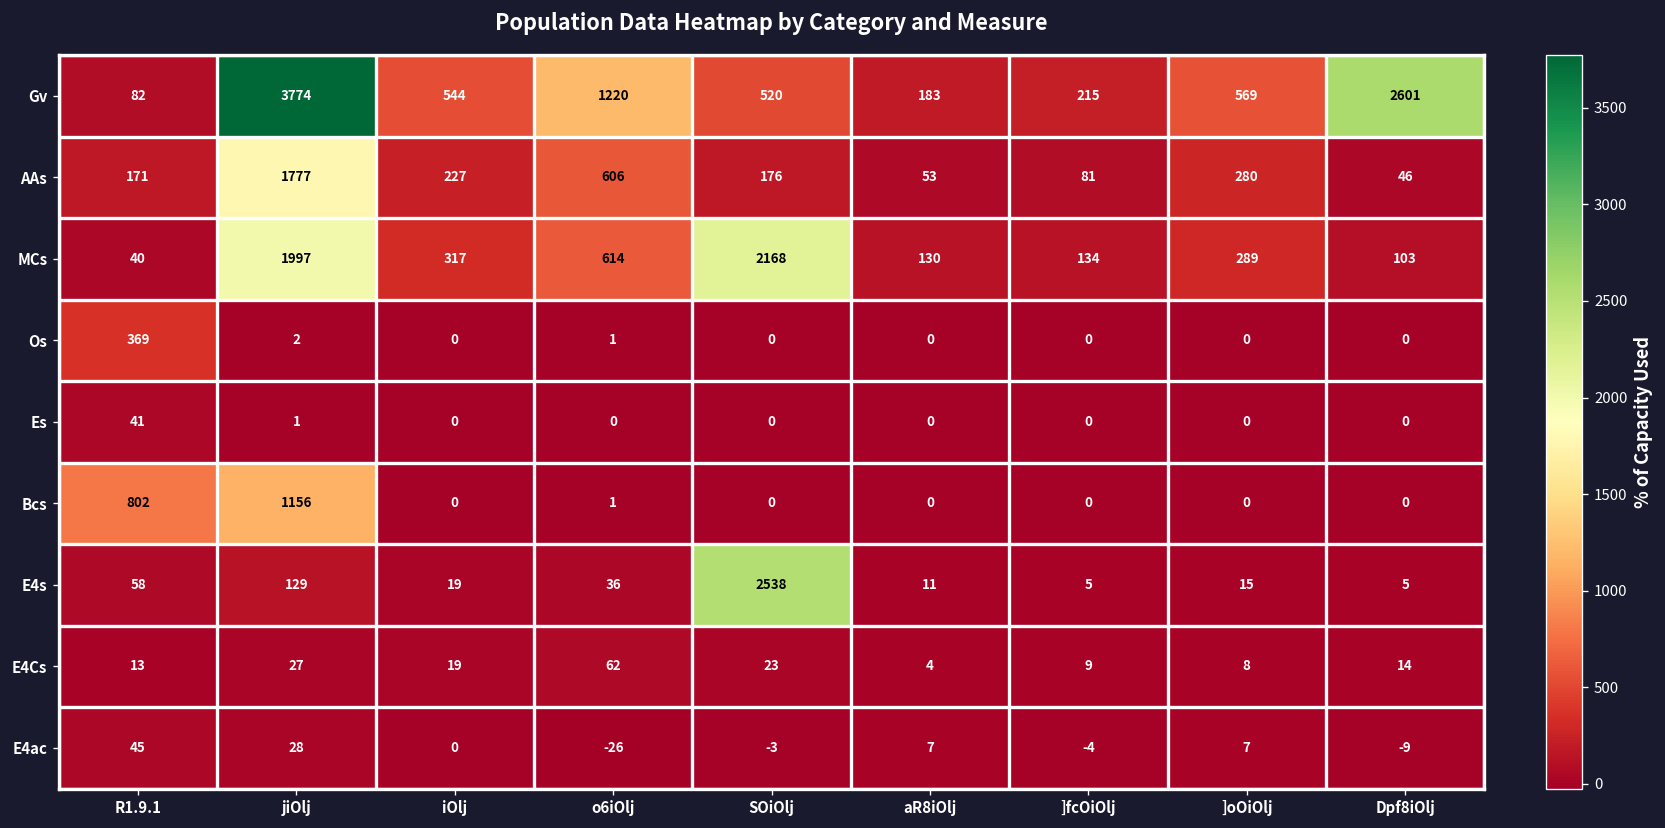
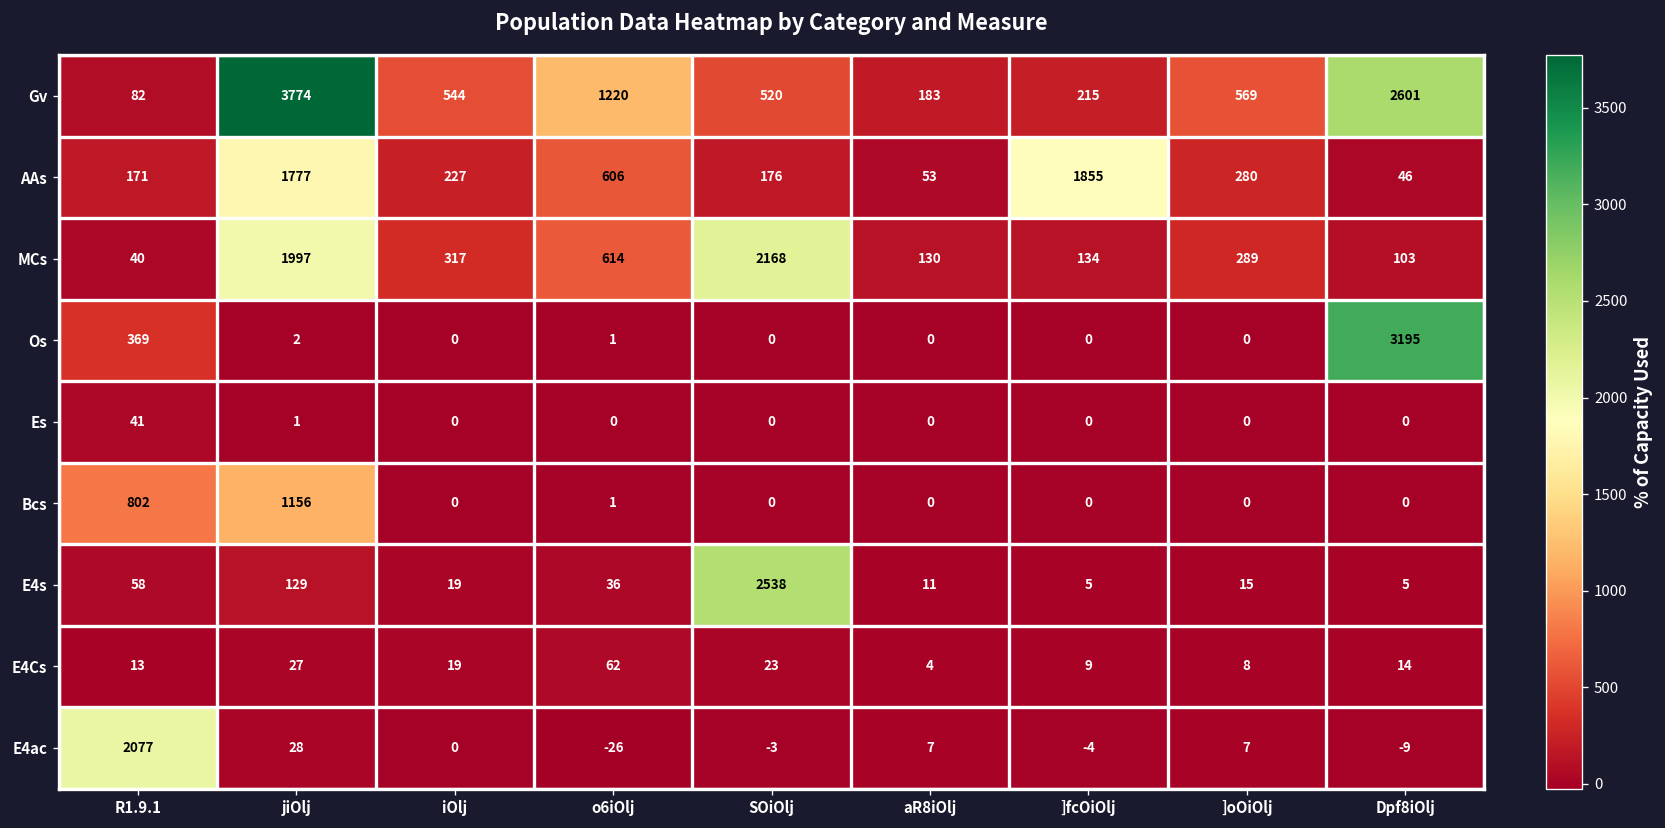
  {
    "Gv": {
      "R1.9.1": 82,
      "jiOlj": 3774,
      "iOlj": 544,
      "o6iOlj": 1220,
      "SOiOlj": 520,
      "aR8iOlj": 183,
      "]fcOiOlj": 215,
      "]oOiOlj": 569,
      "Dpf8iOlj": 2601
    },
    "AAs": {
      "R1.9.1": 171,
      "jiOlj": 1777,
      "iOlj": 227,
      "o6iOlj": 606,
      "SOiOlj": 176,
      "aR8iOlj": 53,
-     "]fcOiOlj": 81,
+     "]fcOiOlj": 1855,
      "]oOiOlj": 280,
      "Dpf8iOlj": 46
    },
    "MCs": {
      "R1.9.1": 40,
      "jiOlj": 1997,
      "iOlj": 317,
      "o6iOlj": 614,
      "SOiOlj": 2168,
      "aR8iOlj": 130,
      "]fcOiOlj": 134,
      "]oOiOlj": 289,
      "Dpf8iOlj": 103
    },
    "Os": {
      "R1.9.1": 369,
      "jiOlj": 2,
      "iOlj": 0,
      "o6iOlj": 1,
      "SOiOlj": 0,
      "aR8iOlj": 0,
      "]fcOiOlj": 0,
      "]oOiOlj": 0,
-     "Dpf8iOlj": 0
+     "Dpf8iOlj": 3195
    },
    "Es": {
      "R1.9.1": 41,
      "jiOlj": 1,
      "iOlj": 0,
      "o6iOlj": 0,
      "SOiOlj": 0,
      "aR8iOlj": 0,
      "]fcOiOlj": 0,
      "]oOiOlj": 0,
      "Dpf8iOlj": 0
    },
    "Bcs": {
      "R1.9.1": 802,
      "jiOlj": 1156,
      "iOlj": 0,
      "o6iOlj": 1,
      "SOiOlj": 0,
      "aR8iOlj": 0,
      "]fcOiOlj": 0,
      "]oOiOlj": 0,
      "Dpf8iOlj": 0
    },
    "E4s": {
      "R1.9.1": 58,
      "jiOlj": 129,
      "iOlj": 19,
      "o6iOlj": 36,
      "SOiOlj": 2538,
      "aR8iOlj": 11,
      "]fcOiOlj": 5,
      "]oOiOlj": 15,
      "Dpf8iOlj": 5
    },
    "E4Cs": {
      "R1.9.1": 13,
      "jiOlj": 27,
      "iOlj": 19,
      "o6iOlj": 62,
      "SOiOlj": 23,
      "aR8iOlj": 4,
      "]fcOiOlj": 9,
      "]oOiOlj": 8,
      "Dpf8iOlj": 14
    },
    "E4ac": {
-     "R1.9.1": 45,
+     "R1.9.1": 2077,
      "jiOlj": 28,
      "iOlj": 0,
      "o6iOlj": -26,
      "SOiOlj": -3,
      "aR8iOlj": 7,
      "]fcOiOlj": -4,
      "]oOiOlj": 7,
      "Dpf8iOlj": -9
    }
  }
